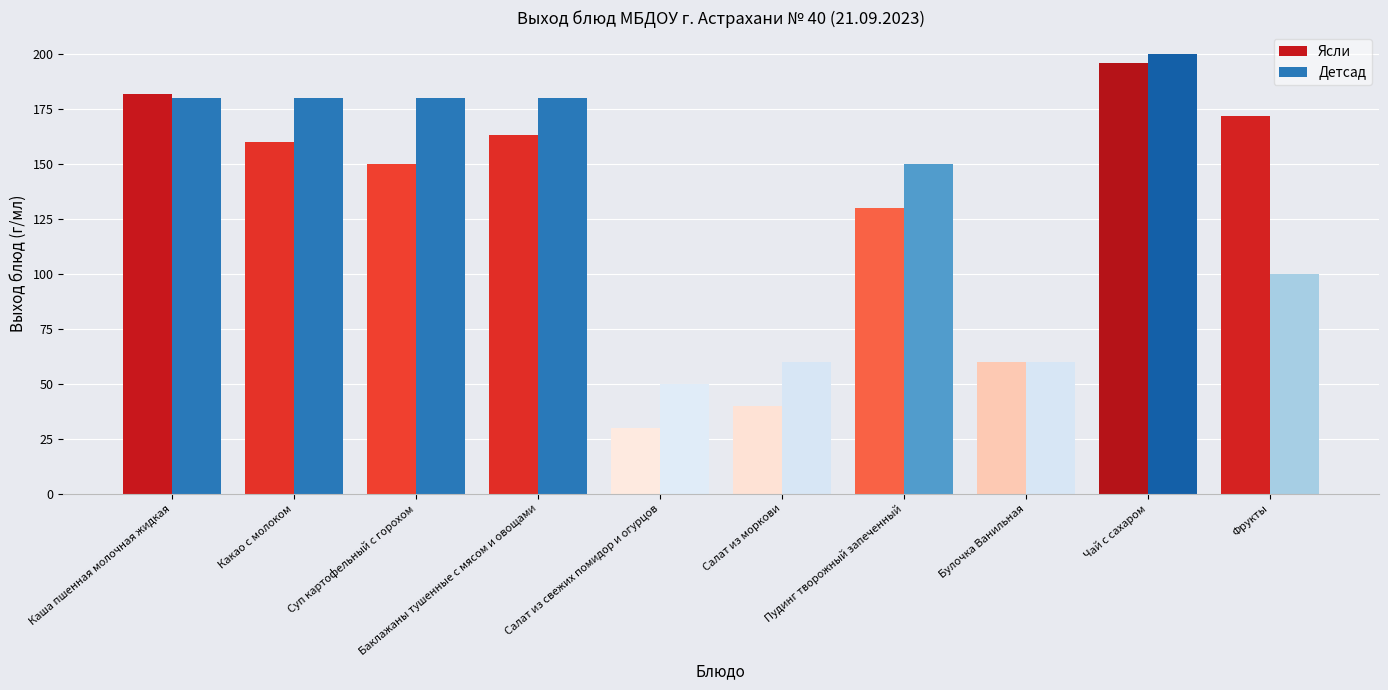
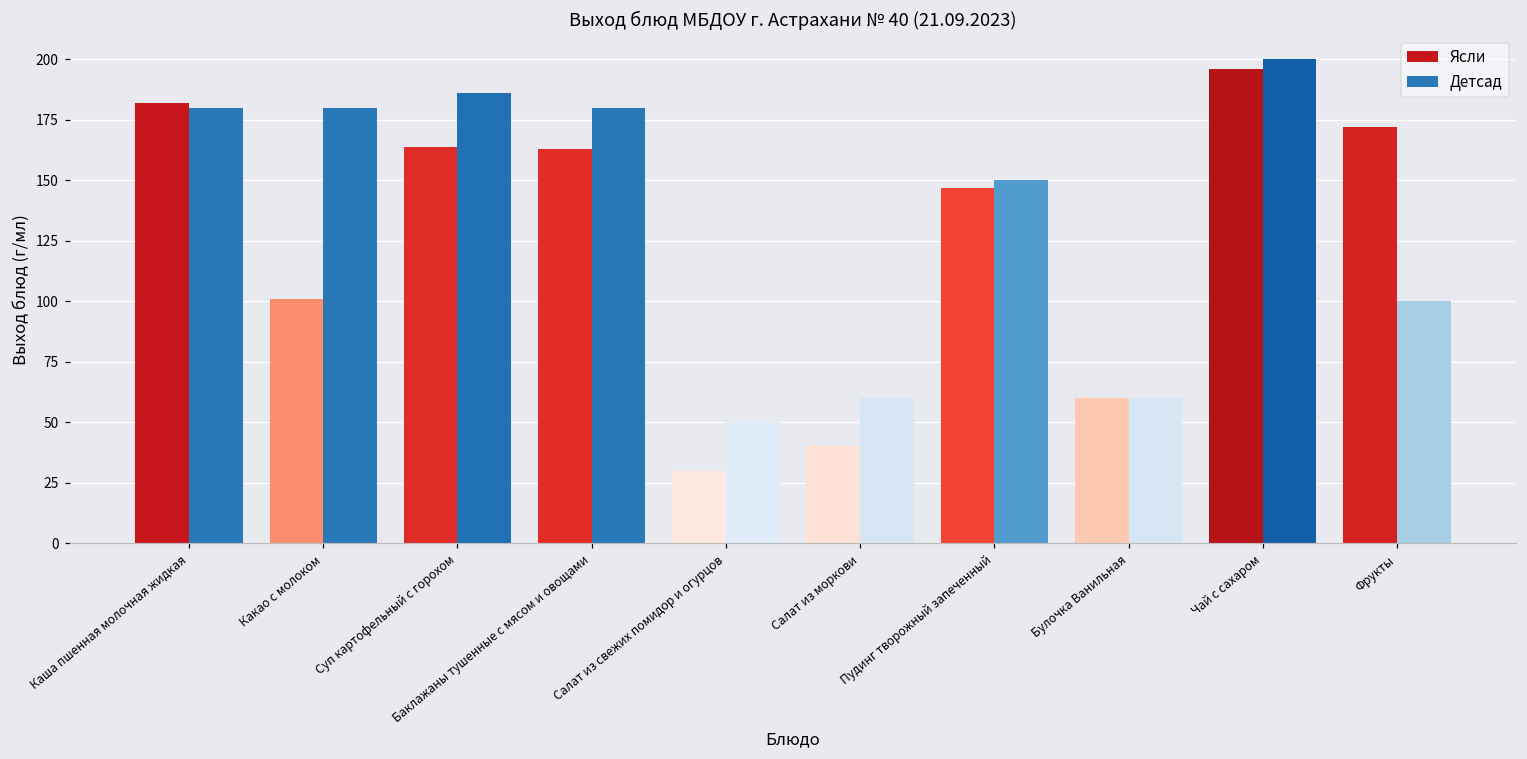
  {
    "Ясли": {
      "Каша пшенная молочная жидкая": 182,
-     "Какао с молоком": 160,
-     "Суп картофельный с горохом": 150,
+     "Какао с молоком": 101,
+     "Суп картофельный с горохом": 164,
      "Баклажаны тушенные с мясом и овощами": 163,
      "Салат из свежих помидор и огурцов": 30,
      "Салат из моркови": 40,
-     "Пудинг творожный запеченный": 130,
+     "Пудинг творожный запеченный": 147,
      "Булочка Ванильная": 60,
      "Чай с сахаром": 196,
      "Фрукты": 172
    },
    "Детсад": {
      "Каша пшенная молочная жидкая": 180,
      "Какао с молоком": 180,
-     "Суп картофельный с горохом": 180,
+     "Суп картофельный с горохом": 186,
      "Баклажаны тушенные с мясом и овощами": 180,
      "Салат из свежих помидор и огурцов": 50,
      "Салат из моркови": 60,
      "Пудинг творожный запеченный": 150,
      "Булочка Ванильная": 60,
      "Чай с сахаром": 200,
      "Фрукты": 100
    }
  }
